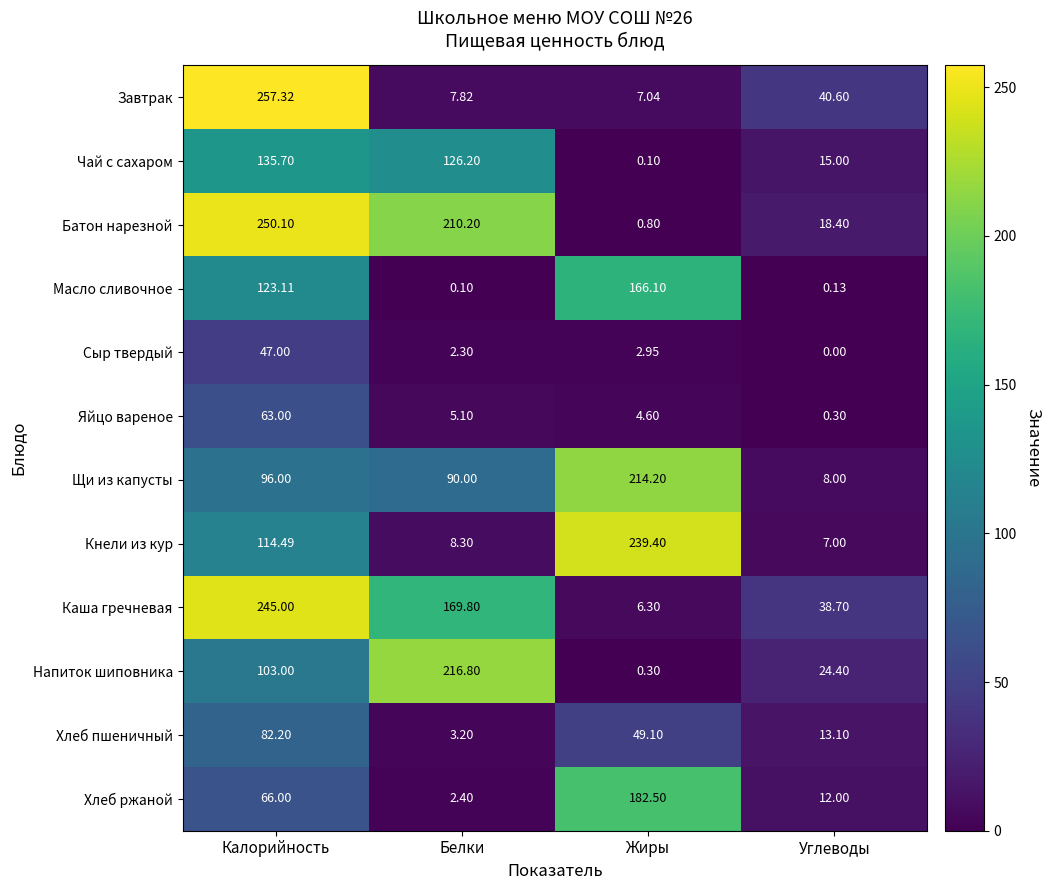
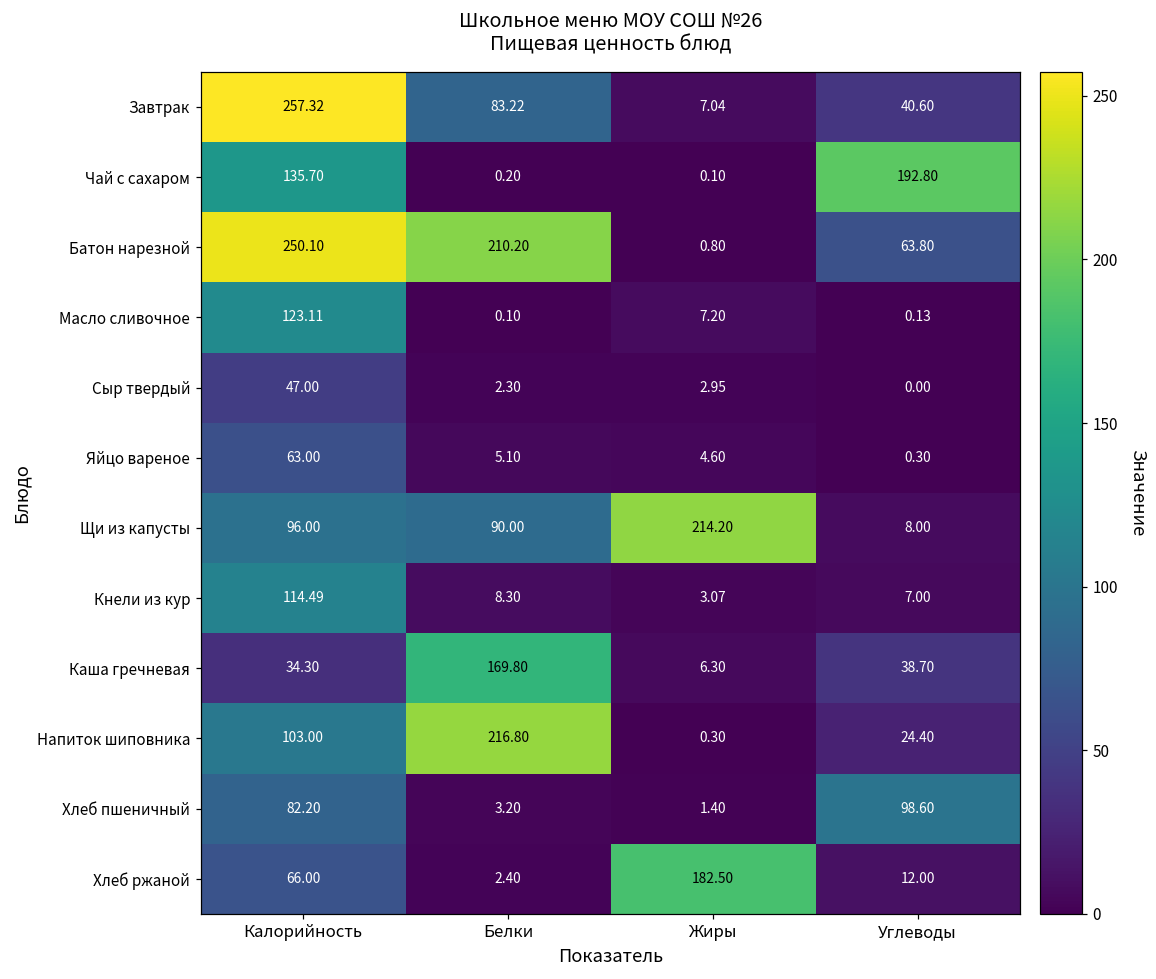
  {
    "Завтрак": {
      "Калорийность": 257.32,
-     "Белки": 7.82,
+     "Белки": 83.22,
      "Жиры": 7.04,
      "Углеводы": 40.60
    },
    "Чай с сахаром": {
      "Калорийность": 135.70,
-     "Белки": 126.20,
+     "Белки": 0.20,
      "Жиры": 0.10,
-     "Углеводы": 15.00
+     "Углеводы": 192.80
    },
    "Батон нарезной": {
      "Калорийность": 250.10,
      "Белки": 210.20,
      "Жиры": 0.80,
-     "Углеводы": 18.40
+     "Углеводы": 63.80
    },
    "Масло сливочное": {
      "Калорийность": 123.11,
      "Белки": 0.10,
-     "Жиры": 166.10,
+     "Жиры": 7.20,
      "Углеводы": 0.13
    },
    "Сыр твердый": {
      "Калорийность": 47.00,
      "Белки": 2.30,
      "Жиры": 2.95,
      "Углеводы": 0.00
    },
    "Яйцо вареное": {
      "Калорийность": 63.00,
      "Белки": 5.10,
      "Жиры": 4.60,
      "Углеводы": 0.30
    },
    "Щи из капусты": {
      "Калорийность": 96.00,
      "Белки": 90.00,
      "Жиры": 214.20,
      "Углеводы": 8.00
    },
    "Кнели из кур": {
      "Калорийность": 114.49,
      "Белки": 8.30,
-     "Жиры": 239.40,
+     "Жиры": 3.07,
      "Углеводы": 7.00
    },
    "Каша гречневая": {
-     "Калорийность": 245.00,
+     "Калорийность": 34.30,
      "Белки": 169.80,
      "Жиры": 6.30,
      "Углеводы": 38.70
    },
    "Напиток шиповника": {
      "Калорийность": 103.00,
      "Белки": 216.80,
      "Жиры": 0.30,
      "Углеводы": 24.40
    },
    "Хлеб пшеничный": {
      "Калорийность": 82.20,
      "Белки": 3.20,
-     "Жиры": 49.10,
-     "Углеводы": 13.10
+     "Жиры": 1.40,
+     "Углеводы": 98.60
    },
    "Хлеб ржаной": {
      "Калорийность": 66.00,
      "Белки": 2.40,
      "Жиры": 182.50,
      "Углеводы": 12.00
    }
  }
